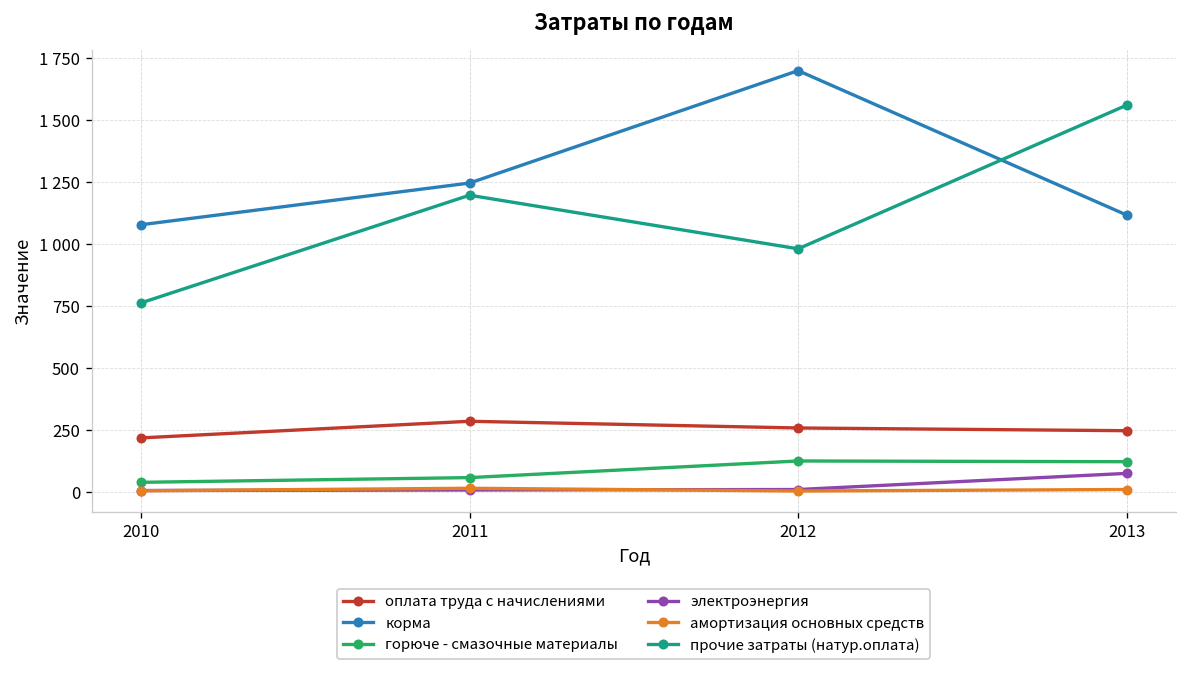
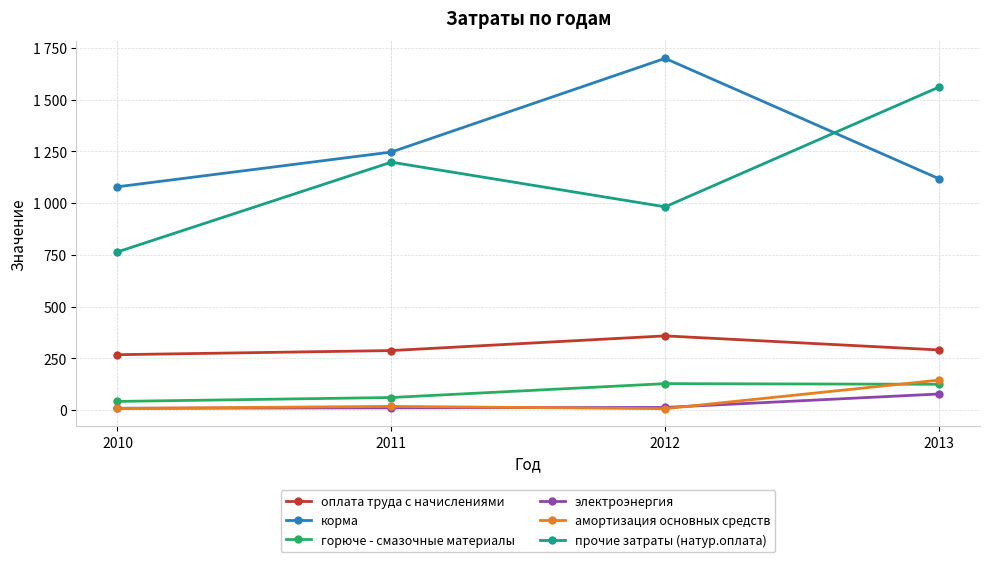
  {
    "оплата труда с начислениями": {
-     "2010": 220,
+     "2010": 270,
      "2011": 290,
-     "2012": 260,
-     "2013": 250
+     "2012": 360,
+     "2013": 290
    },
    "корма": {
      "2010": 1080,
      "2011": 1250,
      "2012": 1700,
      "2013": 1120
    },
    "электроэнергия": {
      "2013": 80
    },
    "амортизация основных средств": {
-     "2013": 10
+     "2013": 140
    }
  }
